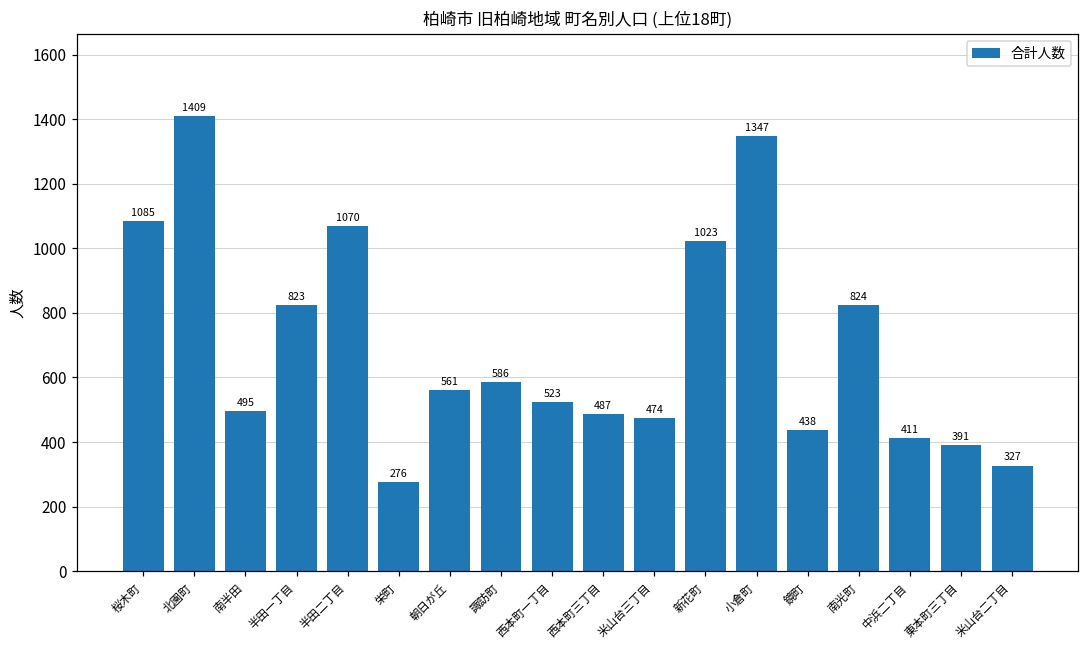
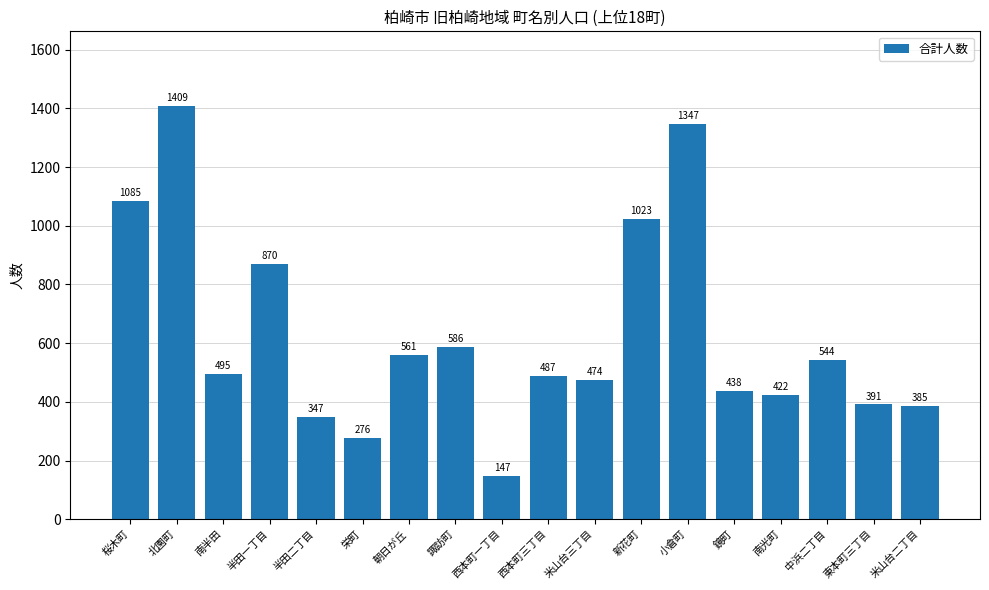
  {
    "桜木町": 1085,
    "北園町": 1409,
    "南半田": 495,
-   "半田一丁目": 823,
-   "半田二丁目": 1070,
+   "半田一丁目": 870,
+   "半田二丁目": 347,
    "栄町": 276,
    "朝日が丘": 561,
    "諏訪町": 586,
-   "西本町一丁目": 523,
+   "西本町一丁目": 147,
    "西本町三丁目": 487,
    "米山台三丁目": 474,
    "新花町": 1023,
    "小倉町": 1347,
    "鏡町": 438,
-   "南光町": 824,
-   "中浜二丁目": 411,
+   "南光町": 422,
+   "中浜二丁目": 544,
    "東本町三丁目": 391,
-   "米山台二丁目": 327
+   "米山台二丁目": 385
  }
